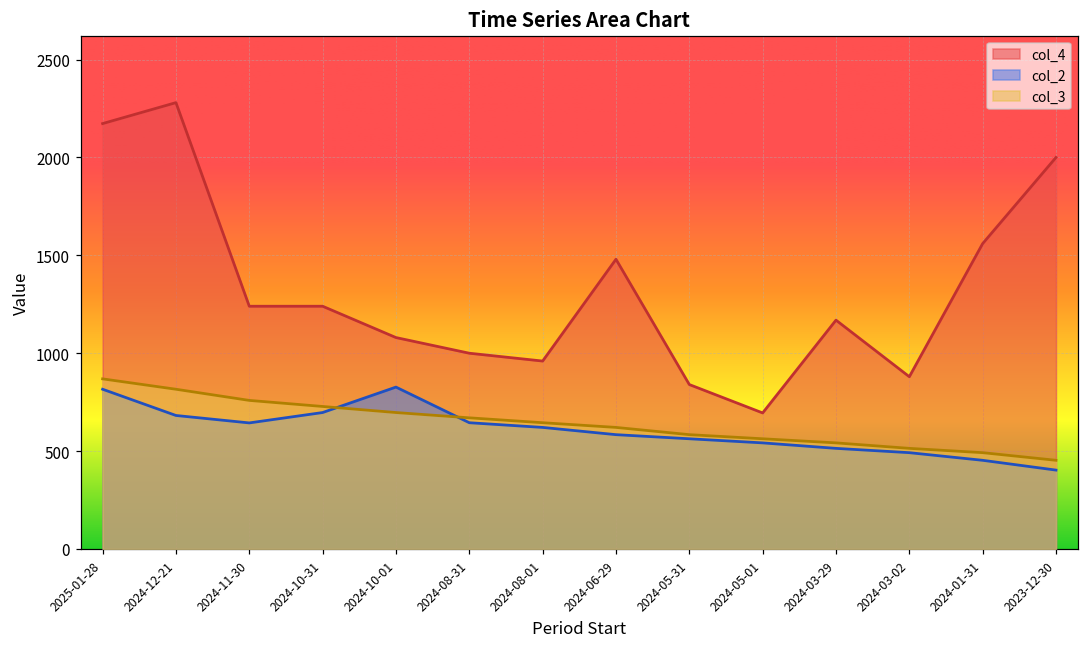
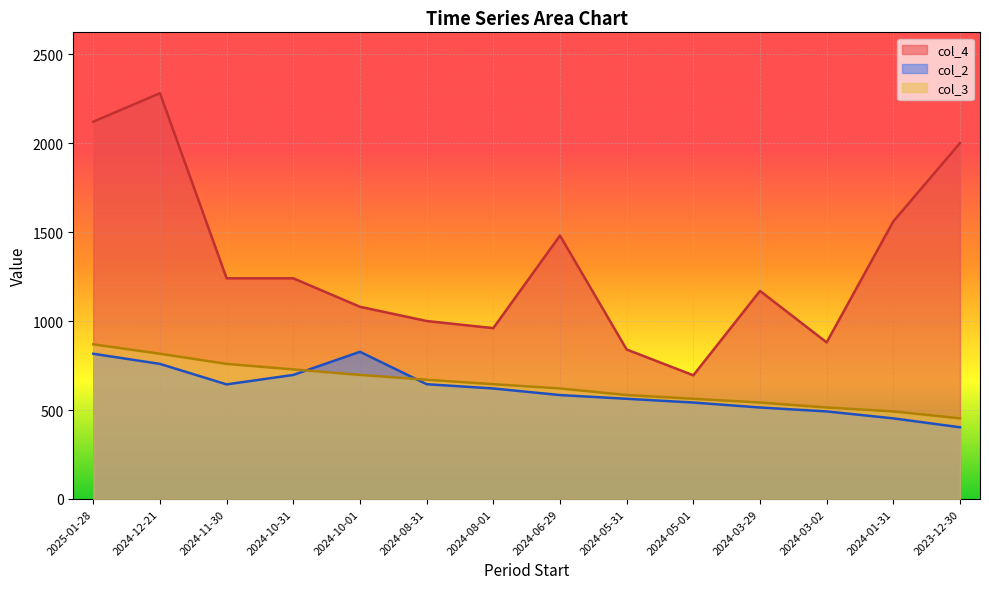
  {
    "col_4": {
-     "2025-01-28": 2170,
+     "2025-01-28": 2120,
      "2024-12-21": 2280,
      "2024-11-30": 1240,
      "2024-10-31": 1240,
      "2024-10-01": 1080,
      "2024-08-31": 1000,
      "2024-08-01": 960,
      "2024-06-29": 1480,
      "2024-05-31": 840,
      "2024-05-01": 700,
      "2024-03-29": 1170,
      "2024-03-02": 880,
      "2024-01-31": 1560,
      "2023-12-30": 2000
    },
    "col_2": {
      "2025-01-28": 820,
-     "2024-12-21": 680,
+     "2024-12-21": 760,
      "2024-11-30": 640,
      "2024-10-31": 700,
      "2024-10-01": 830,
      "2024-08-31": 650,
      "2024-08-01": 620,
      "2024-06-29": 580,
      "2024-05-31": 560,
      "2024-05-01": 540,
      "2024-03-29": 510,
      "2024-03-02": 490,
      "2024-01-31": 450,
      "2023-12-30": 400
    },
    "col_3": {
      "2025-01-28": 870,
      "2024-12-21": 820,
      "2024-11-30": 760,
      "2024-10-31": 730,
      "2024-10-01": 700,
      "2024-08-31": 670,
      "2024-08-01": 650,
      "2024-06-29": 620,
      "2024-05-31": 580,
      "2024-05-01": 560,
      "2024-03-29": 540,
      "2024-03-02": 510,
      "2024-01-31": 490,
      "2023-12-30": 450
    }
  }
